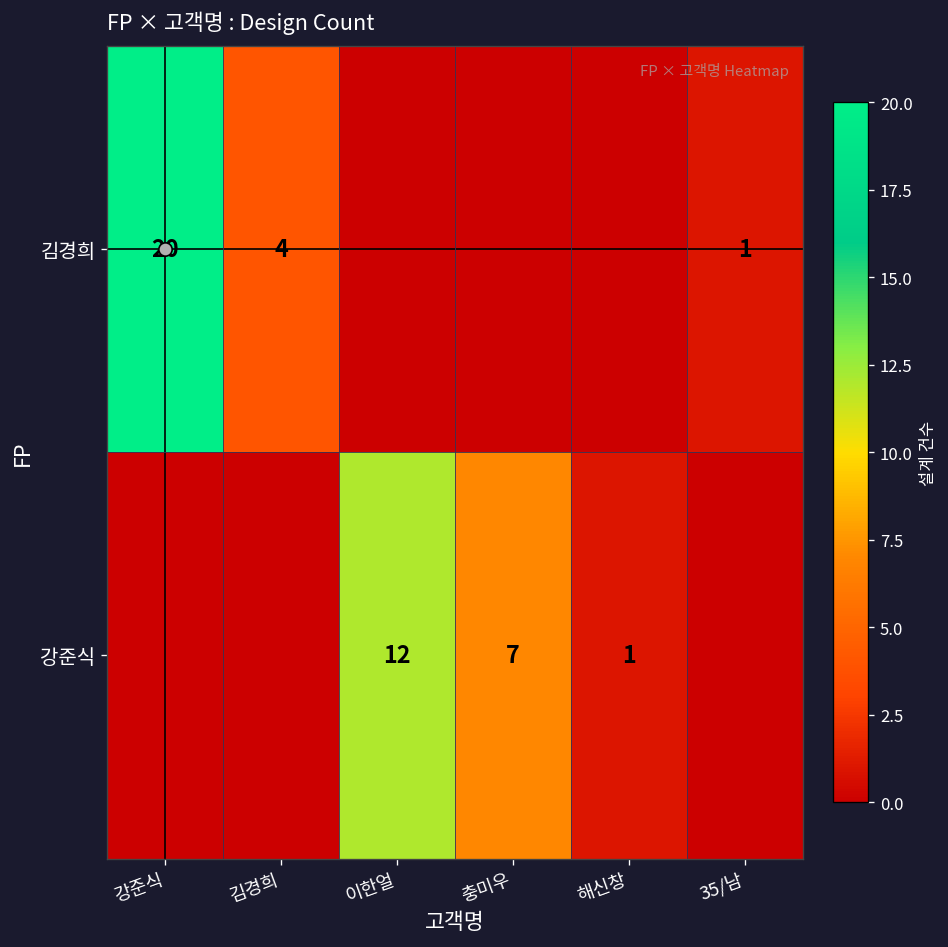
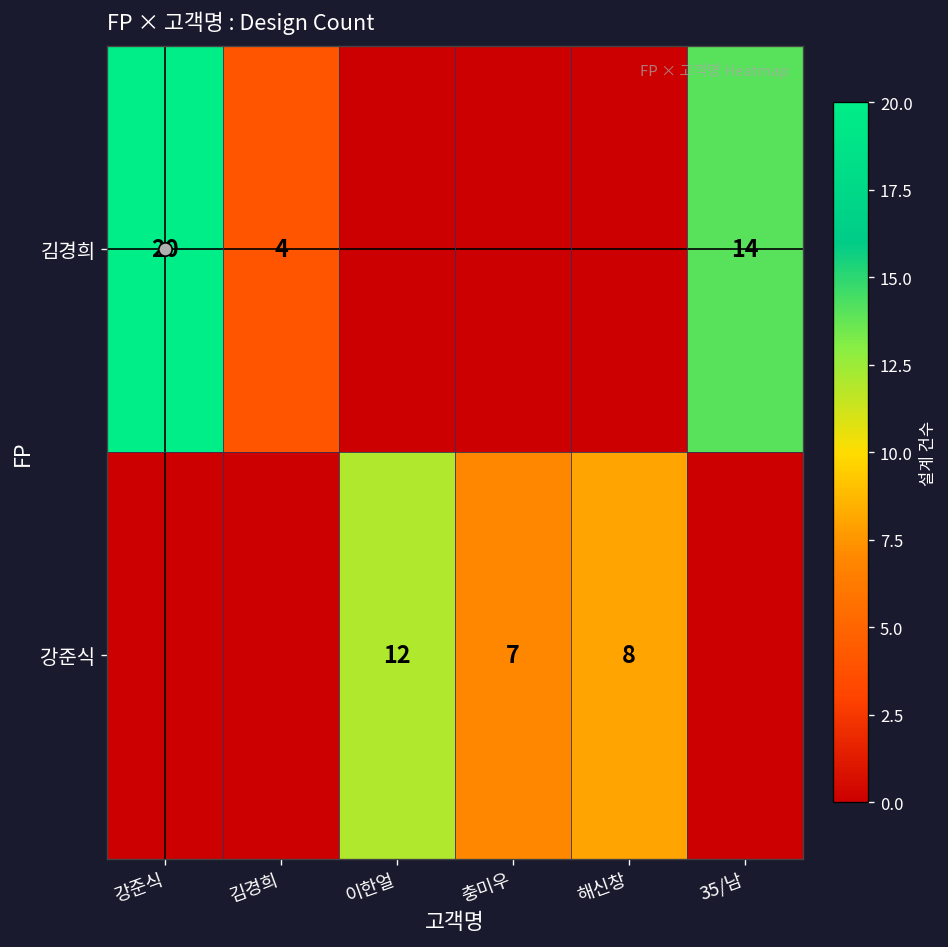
  {
    "김경희": {
      "김경희": 4,
-     "35/남": 1
+     "35/남": 14
    },
    "강준식": {
      "이한얼": 12,
      "충미우": 7,
-     "해신창": 1
+     "해신창": 8
    }
  }
